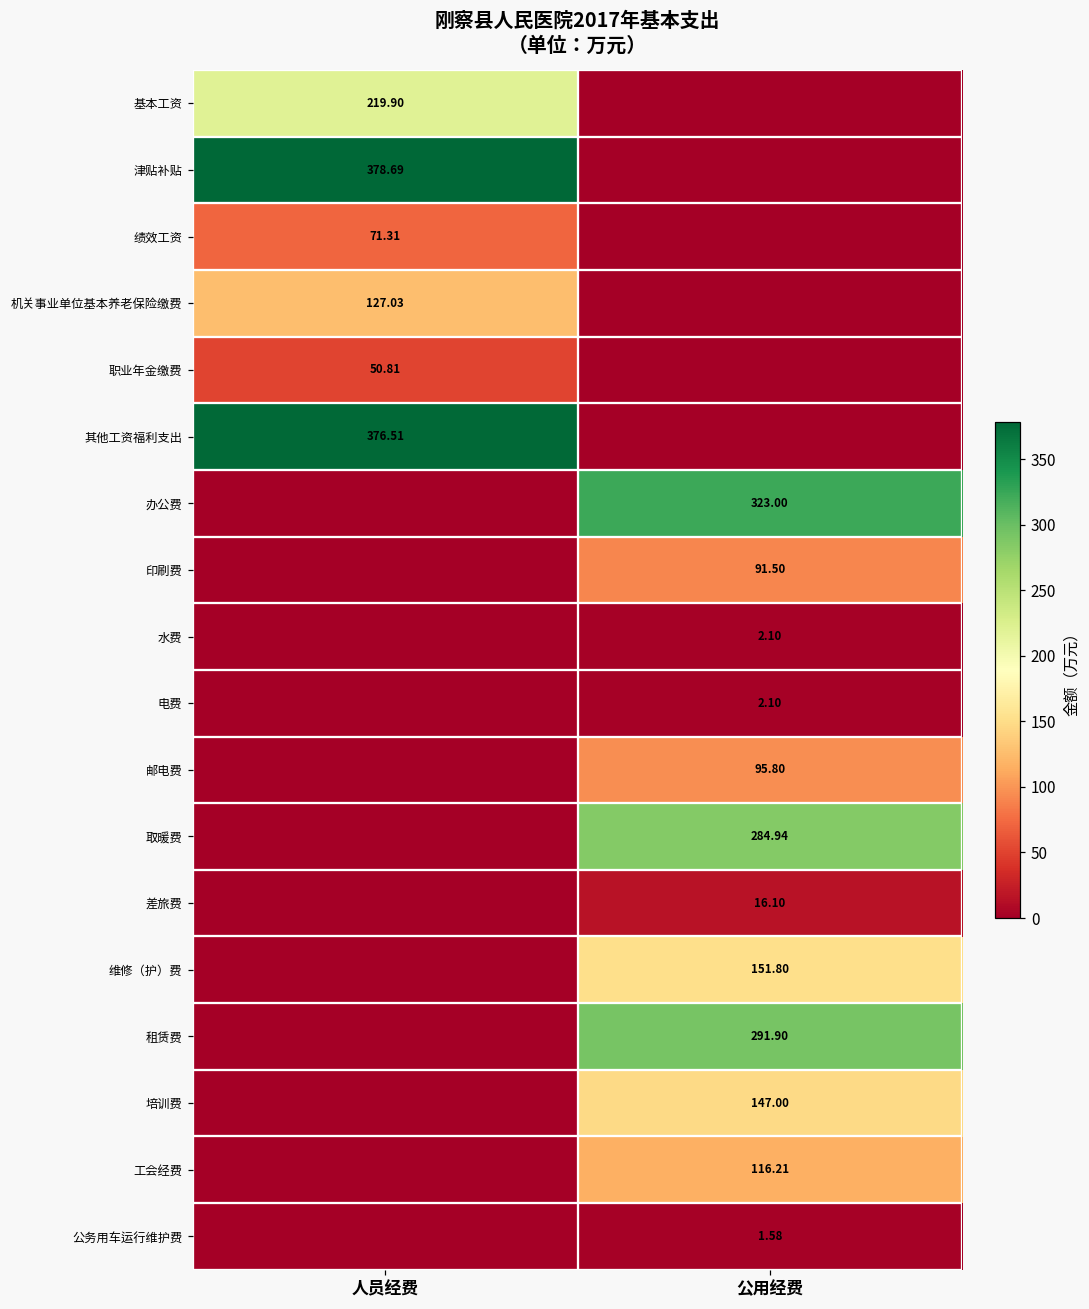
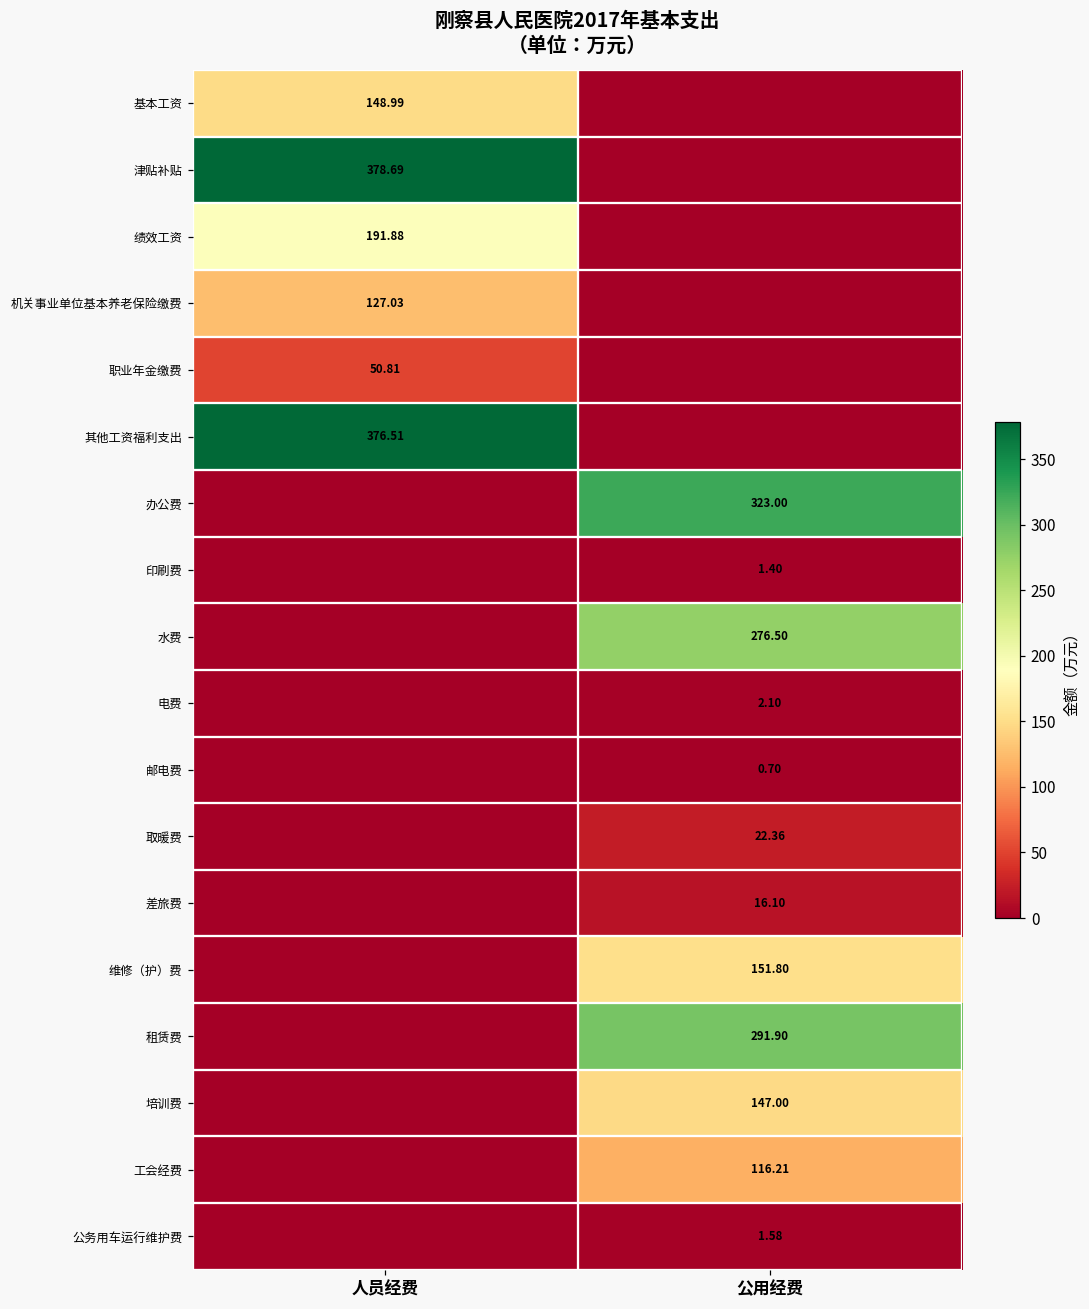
  {
    "基本工资": {
-     "人员经费": 219.90
+     "人员经费": 148.99
    },
    "津贴补贴": {
      "人员经费": 378.69
    },
    "绩效工资": {
-     "人员经费": 71.31
+     "人员经费": 191.88
    },
    "机关事业单位基本养老保险缴费": {
      "人员经费": 127.03
    },
    "职业年金缴费": {
      "人员经费": 50.81
    },
    "其他工资福利支出": {
      "人员经费": 376.51
    },
    "办公费": {
      "公用经费": 323.00
    },
    "印刷费": {
-     "公用经费": 91.50
+     "公用经费": 1.40
    },
    "水费": {
-     "公用经费": 2.10
+     "公用经费": 276.50
    },
    "电费": {
      "公用经费": 2.10
    },
    "邮电费": {
-     "公用经费": 95.80
+     "公用经费": 0.70
    },
    "取暖费": {
-     "公用经费": 284.94
+     "公用经费": 22.36
    },
    "差旅费": {
      "公用经费": 16.10
    },
    "维修（护）费": {
      "公用经费": 151.80
    },
    "租赁费": {
      "公用经费": 291.90
    },
    "培训费": {
      "公用经费": 147.00
    },
    "工会经费": {
      "公用经费": 116.21
    },
    "公务用车运行维护费": {
      "公用经费": 1.58
    }
  }
